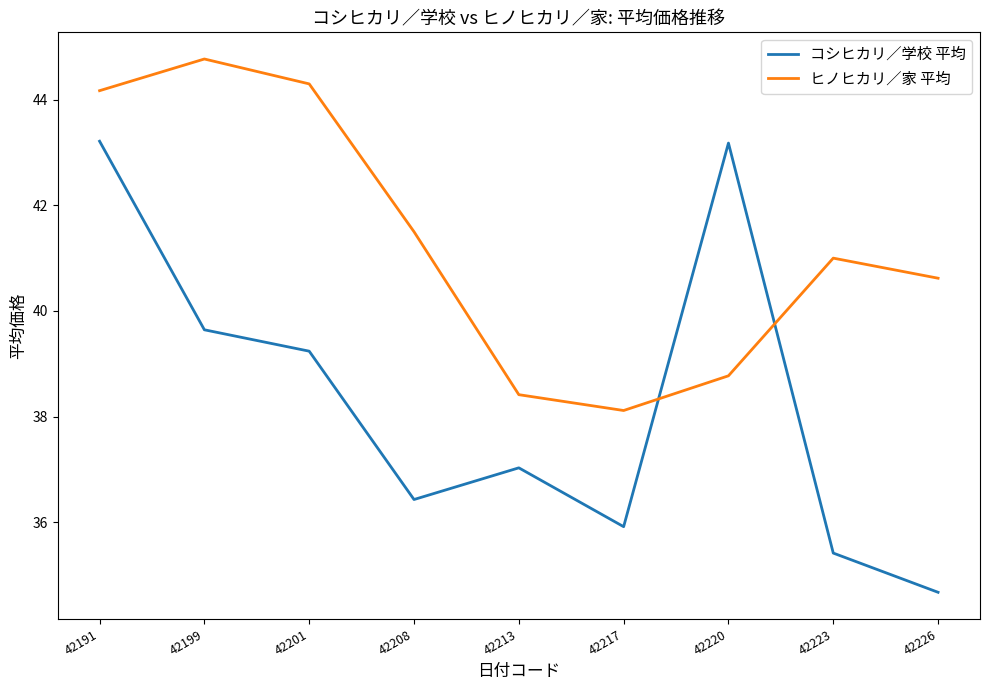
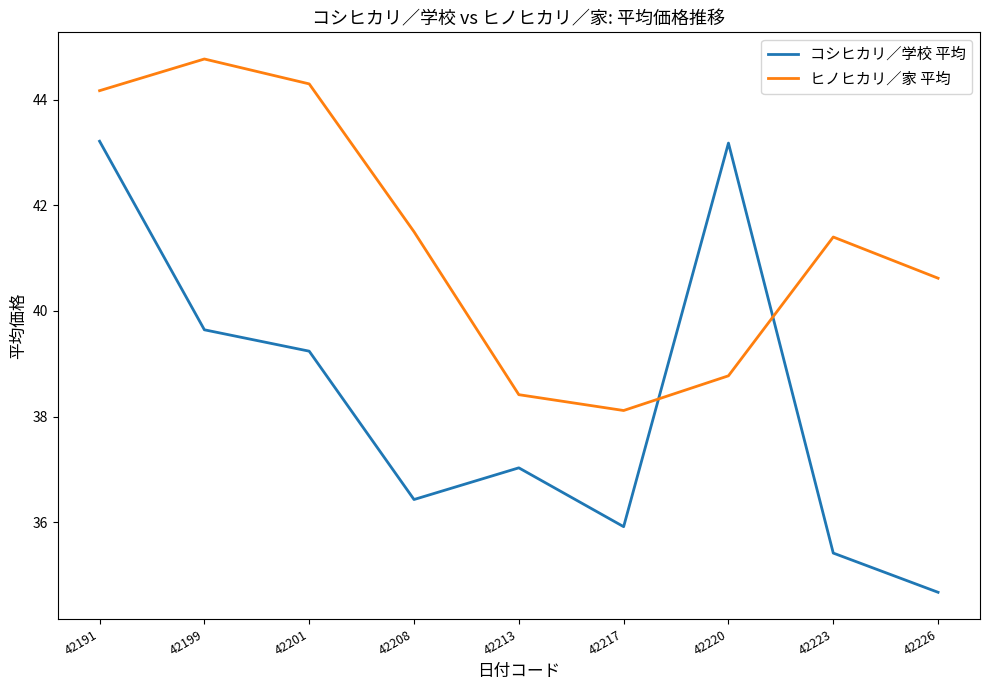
  {
    "コシヒカリ／学校 平均": {
      "42191": 43.2,
      "42199": 39.6,
      "42201": 39.2,
      "42208": 36.4,
      "42213": 37.0,
      "42217": 35.9,
      "42220": 43.2,
      "42223": 35.4,
      "42226": 34.7
    },
    "ヒノヒカリ／家 平均": {
      "42191": 44.2,
      "42199": 44.8,
      "42201": 44.3,
      "42208": 41.5,
      "42213": 38.4,
      "42217": 38.1,
      "42220": 38.8,
-     "42223": 41.0,
+     "42223": 41.4,
      "42226": 40.6
    }
  }
